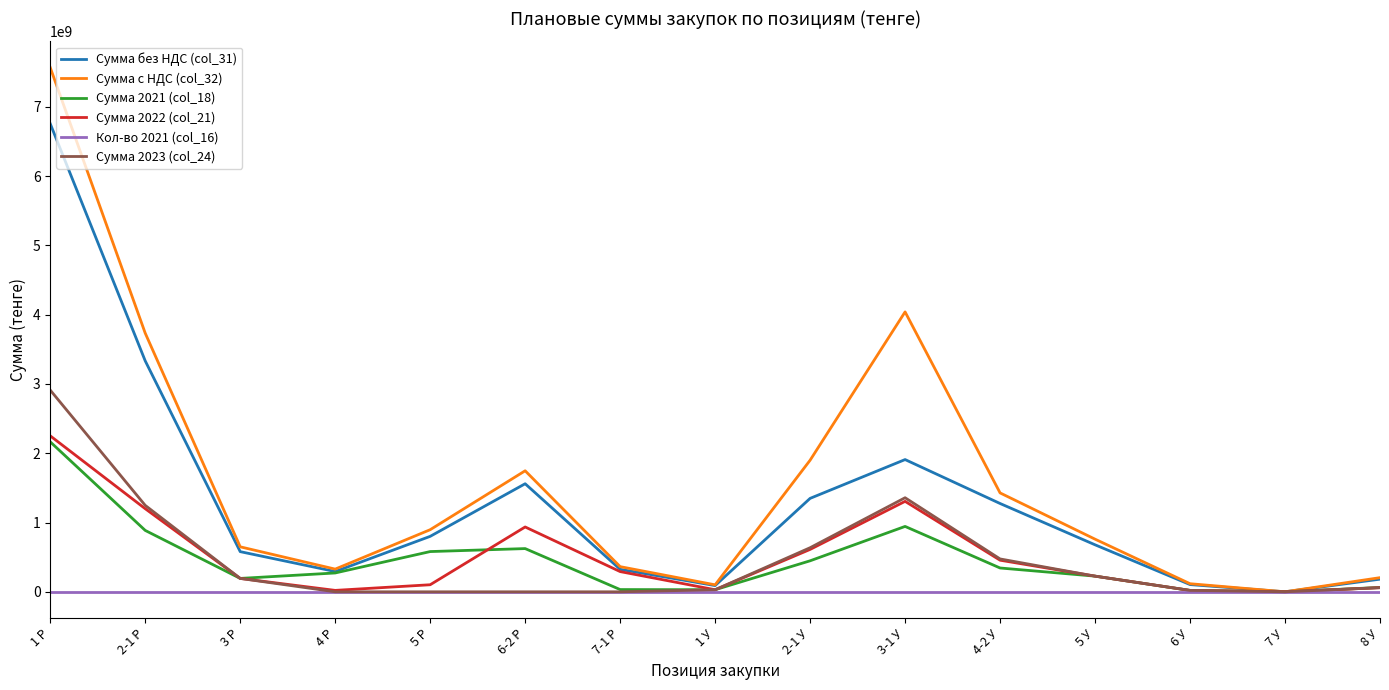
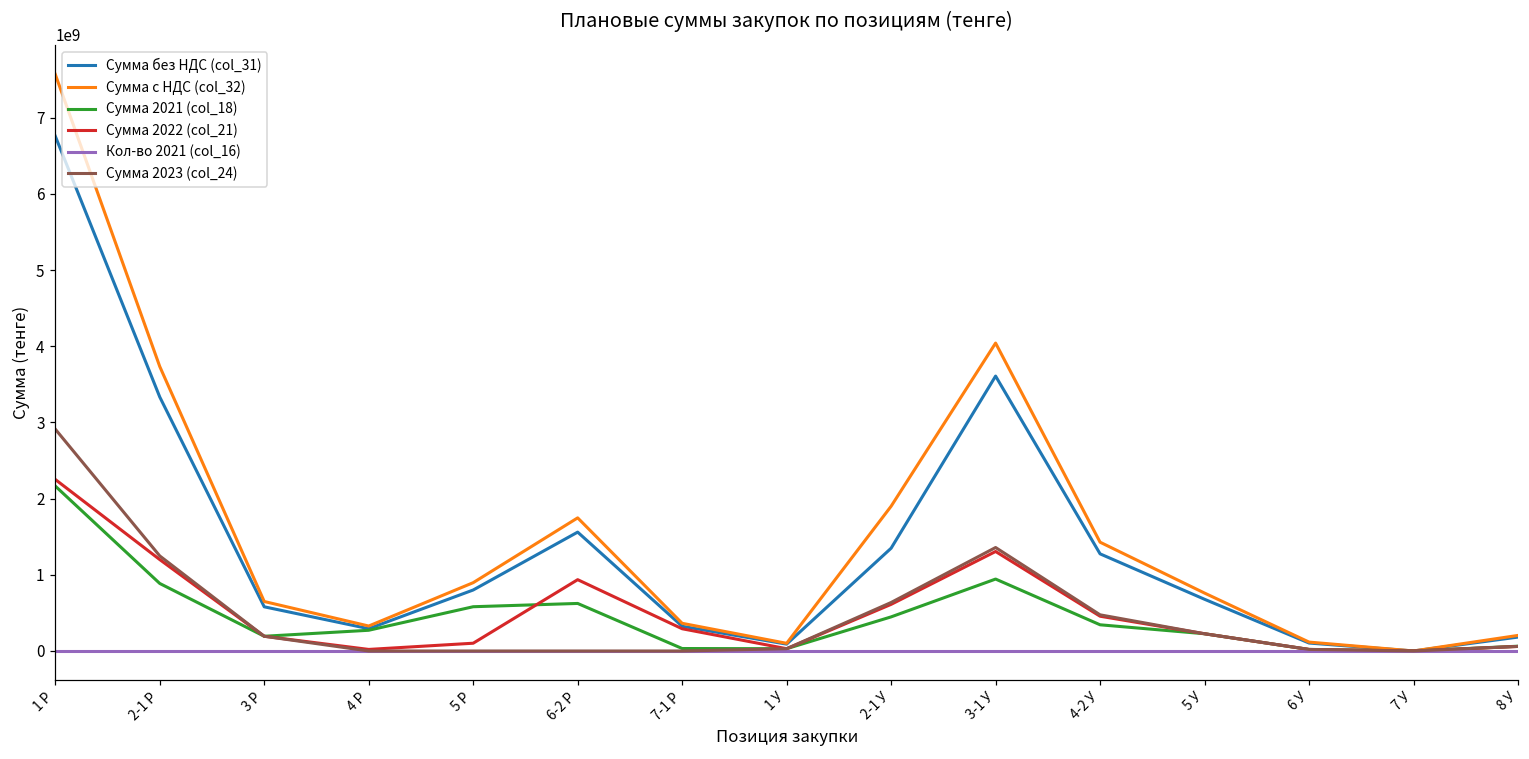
  {
    "Сумма без НДС (col_31)": {
      "1 Р": 6800000000,
      "2-1 Р": 3300000000,
      "3 Р": 600000000,
      "5 Р": 800000000,
      "6-2 Р": 1600000000,
      "2-1 У": 1300000000,
-     "3-1 У": 1900000000,
+     "3-1 У": 3600000000,
      "4-2 У": 1300000000,
      "5 У": 700000000
    },
    "Сумма с НДС (col_32)": {
      "1 Р": 7600000000,
      "2-1 Р": 3700000000,
      "3 Р": 600000000,
      "5 Р": 900000000,
      "6-2 Р": 1700000000,
      "7-1 Р": 400000000,
      "2-1 У": 1900000000,
      "3-1 У": 4000000000,
      "4-2 У": 1400000000,
      "5 У": 800000000
    },
    "Сумма 2021 (col_18)": {
      "1 Р": 2200000000,
      "2-1 Р": 900000000,
      "5 Р": 600000000,
      "6-2 Р": 600000000,
      "2-1 У": 400000000,
      "3-1 У": 900000000,
      "4-2 У": 300000000
    },
    "Сумма 2022 (col_21)": {
      "1 Р": 2300000000,
      "2-1 Р": 1200000000,
      "5 Р": 100000000,
      "6-2 Р": 900000000,
      "3-1 У": 1300000000
    },
    "Кол-во 2021 (col_16)": {
      "1 Р": 0,
      "2-1 Р": 0,
      "3 Р": 0,
      "2-1 У": 0,
      "3-1 У": 0,
      "4-2 У": 0,
      "5 У": 0,
      "8 У": 0
    },
    "Сумма 2023 (col_24)": {
      "1 Р": 2900000000,
      "2-1 Р": 1200000000,
      "3-1 У": 1400000000
    }
  }
